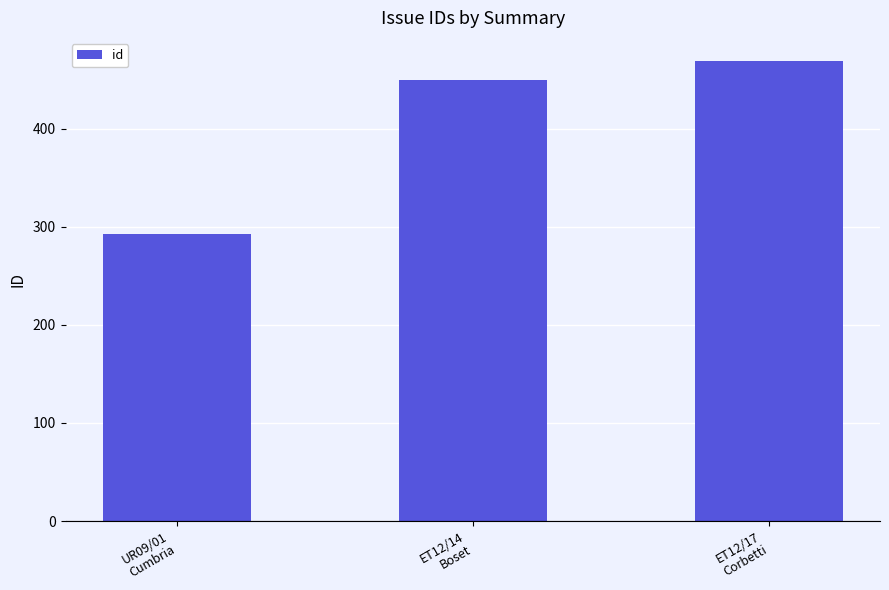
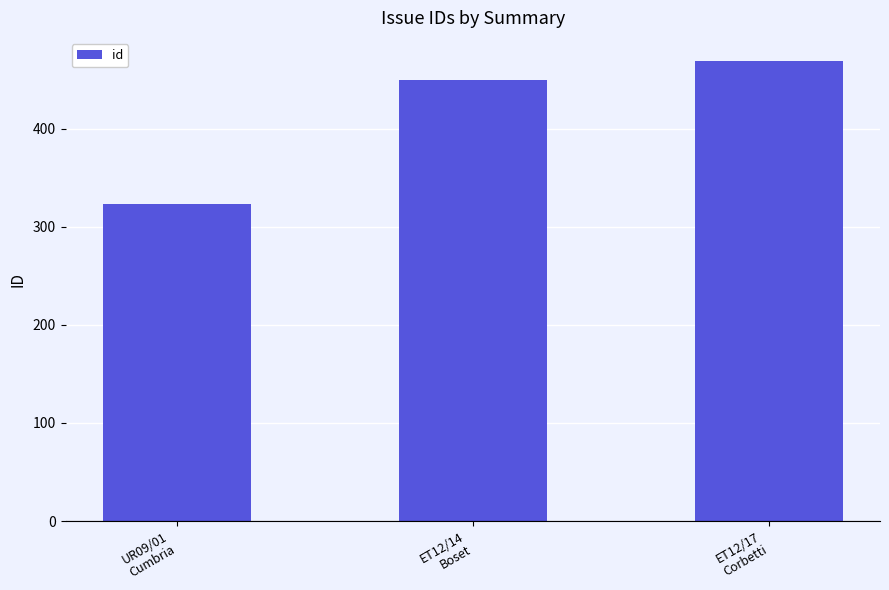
  {
-   "UR09/01 Cumbria": 290,
+   "UR09/01 Cumbria": 320,
    "ET12/14 Boset": 450,
    "ET12/17 Corbetti": 470
  }
